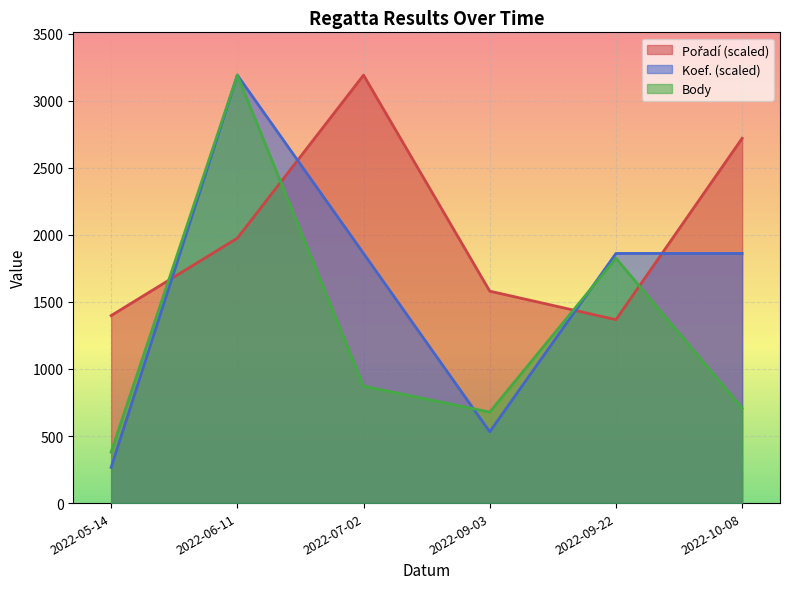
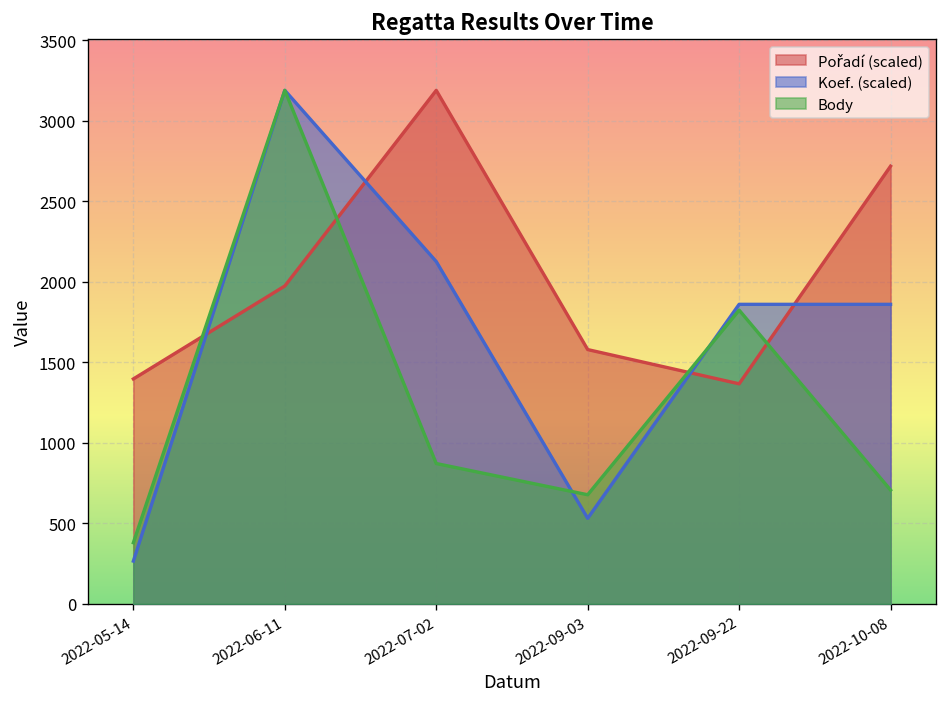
  {
    "Pořadí (scaled)": {
      "2022-05-14": 1400,
      "2022-06-11": 1970,
      "2022-07-02": 3190,
      "2022-09-03": 1580,
      "2022-09-22": 1370,
      "2022-10-08": 2720
    },
    "Koef. (scaled)": {
      "2022-05-14": 270,
-     "2022-07-02": 1860,
+     "2022-07-02": 2130,
      "2022-09-03": 530,
      "2022-09-22": 1860,
      "2022-10-08": 1860
    },
    "Body": {
      "2022-05-14": 380,
      "2022-07-02": 870,
      "2022-09-03": 680,
      "2022-09-22": 1830,
      "2022-10-08": 710
    }
  }
